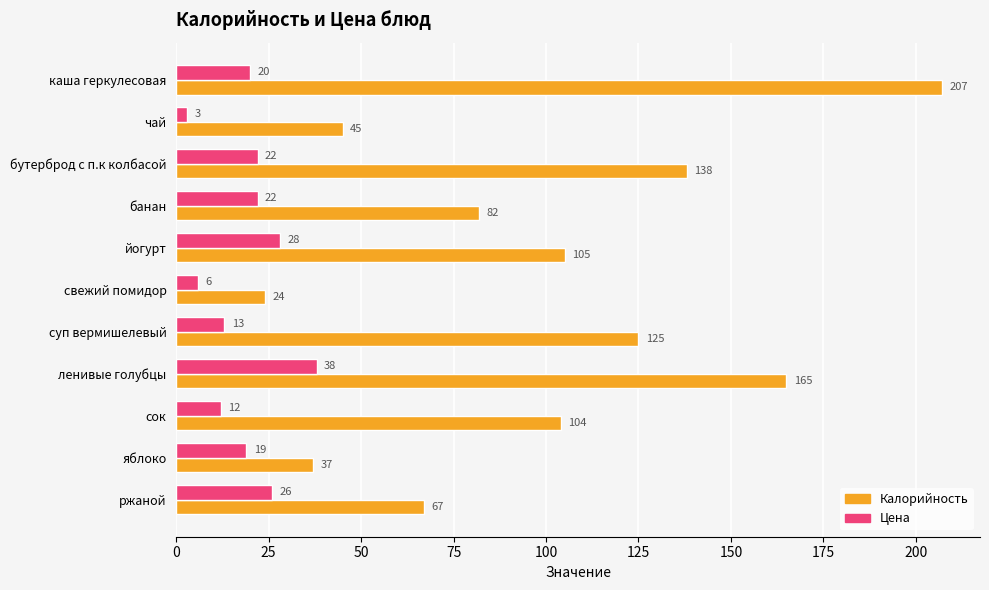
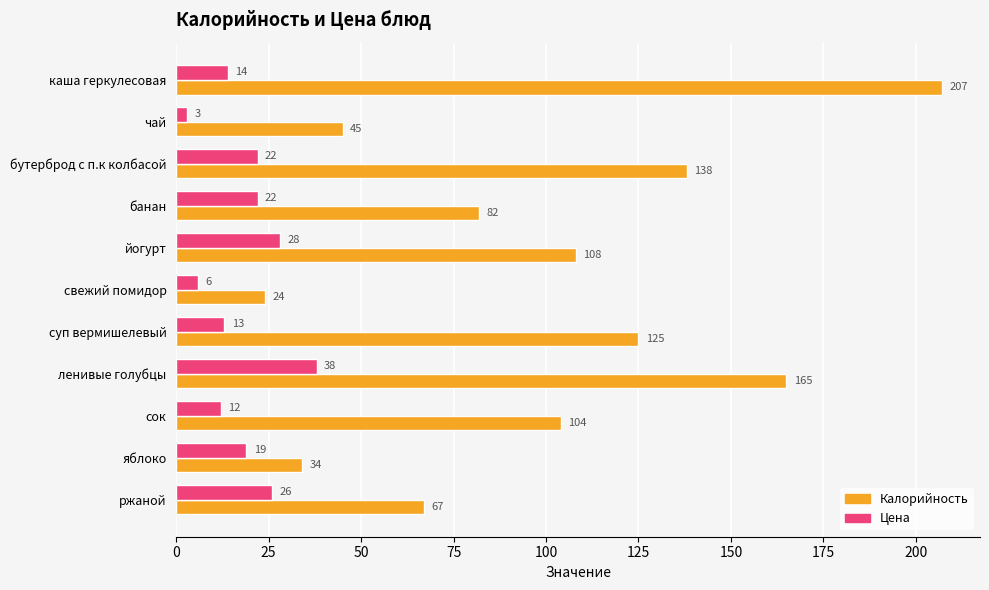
  {
    "Калорийность": {
      "каша геркулесовая": 207,
      "чай": 45,
      "бутерброд с п.к колбасой": 138,
      "банан": 82,
-     "йогурт": 105,
+     "йогурт": 108,
      "свежий помидор": 24,
      "суп вермишелевый": 125,
      "ленивые голубцы": 165,
      "сок": 104,
-     "яблоко": 37,
+     "яблоко": 34,
      "ржаной": 67
    },
    "Цена": {
-     "каша геркулесовая": 20,
+     "каша геркулесовая": 14,
      "чай": 3,
      "бутерброд с п.к колбасой": 22,
      "банан": 22,
      "йогурт": 28,
      "свежий помидор": 6,
      "суп вермишелевый": 13,
      "ленивые голубцы": 38,
      "сок": 12,
      "яблоко": 19,
      "ржаной": 26
    }
  }
